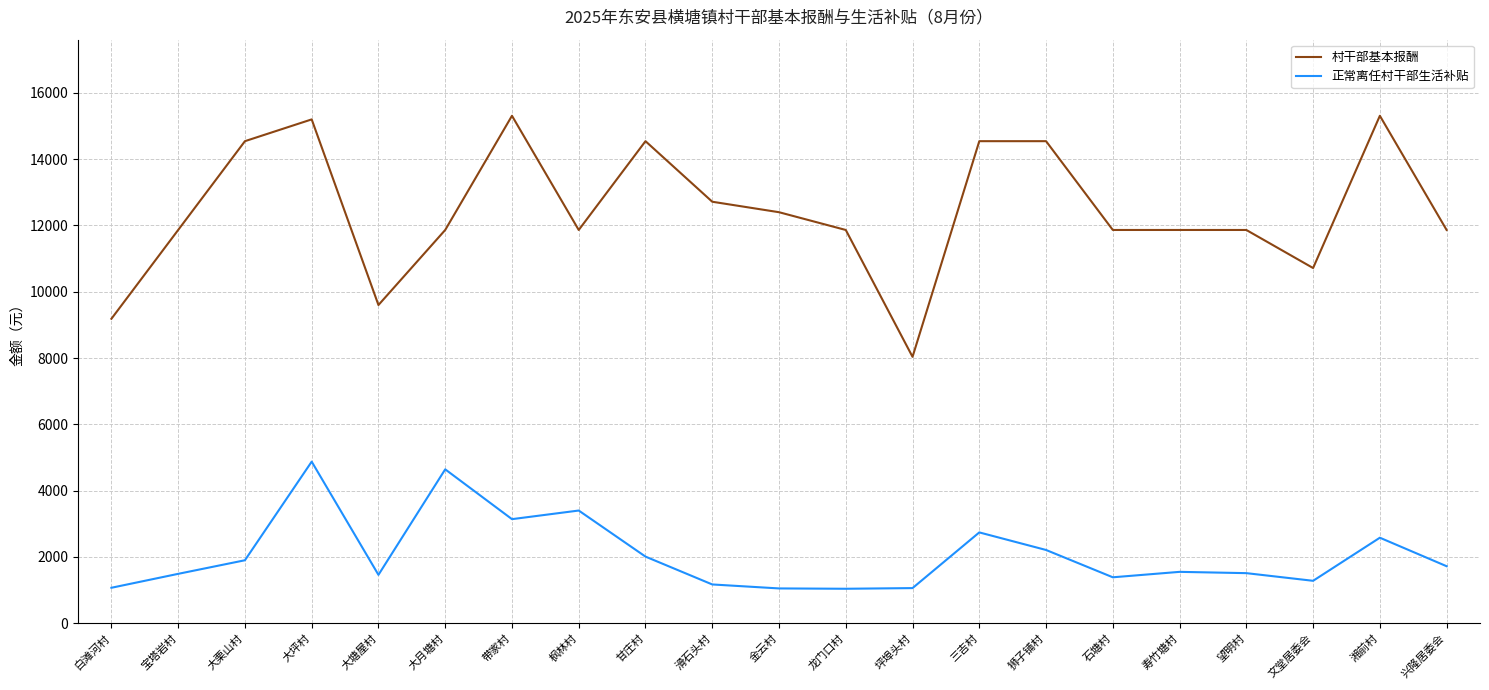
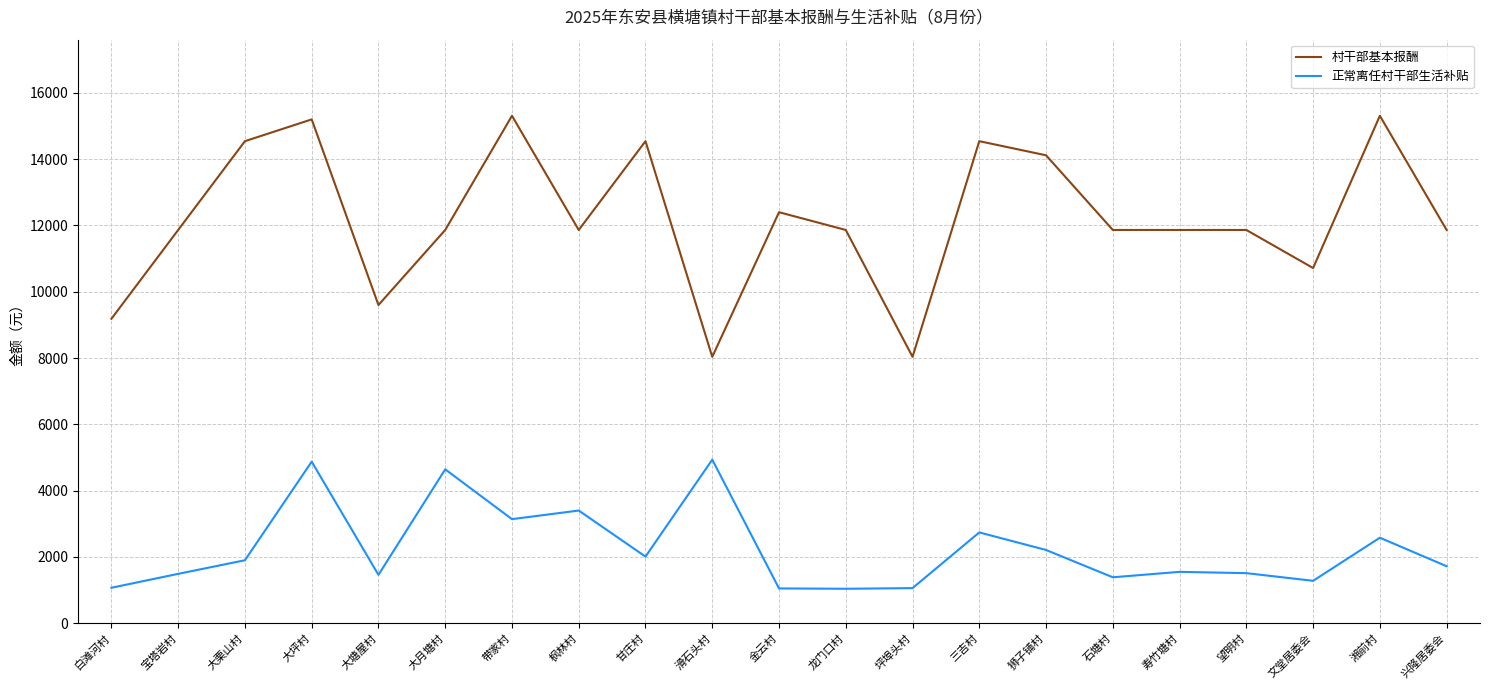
  {
    "村干部基本报酬": {
      "白滩河村": 9200,
      "宝塔岩村": 11900,
      "大栗山村": 14500,
      "大坪村": 15200,
      "大塘屋村": 9600,
      "大月塘村": 11900,
      "带家村": 15300,
      "枫林村": 11900,
      "甘庄村": 14500,
-     "滑石头村": 12700,
+     "滑石头村": 8000,
      "金云村": 12400,
      "龙门口村": 11900,
      "坪埠头村": 8000,
      "三吉村": 14500,
-     "狮子铺村": 14500,
+     "狮子铺村": 14100,
      "石塘村": 11900,
      "寿竹塘村": 11900,
      "望明村": 11900,
      "文堂居委会": 10700,
      "湘前村": 15300,
      "兴隆居委会": 11900
    },
    "正常离任村干部生活补贴": {
      "白滩河村": 1100,
      "宝塔岩村": 1500,
      "大栗山村": 1900,
      "大坪村": 4900,
      "大塘屋村": 1500,
      "大月塘村": 4600,
      "带家村": 3100,
      "枫林村": 3400,
      "甘庄村": 2000,
-     "滑石头村": 1200,
+     "滑石头村": 4900,
      "金云村": 1100,
      "龙门口村": 1000,
      "坪埠头村": 1100,
      "三吉村": 2700,
      "狮子铺村": 2200,
      "石塘村": 1400,
      "寿竹塘村": 1600,
      "望明村": 1500,
      "文堂居委会": 1300,
      "湘前村": 2600,
      "兴隆居委会": 1700
    }
  }
